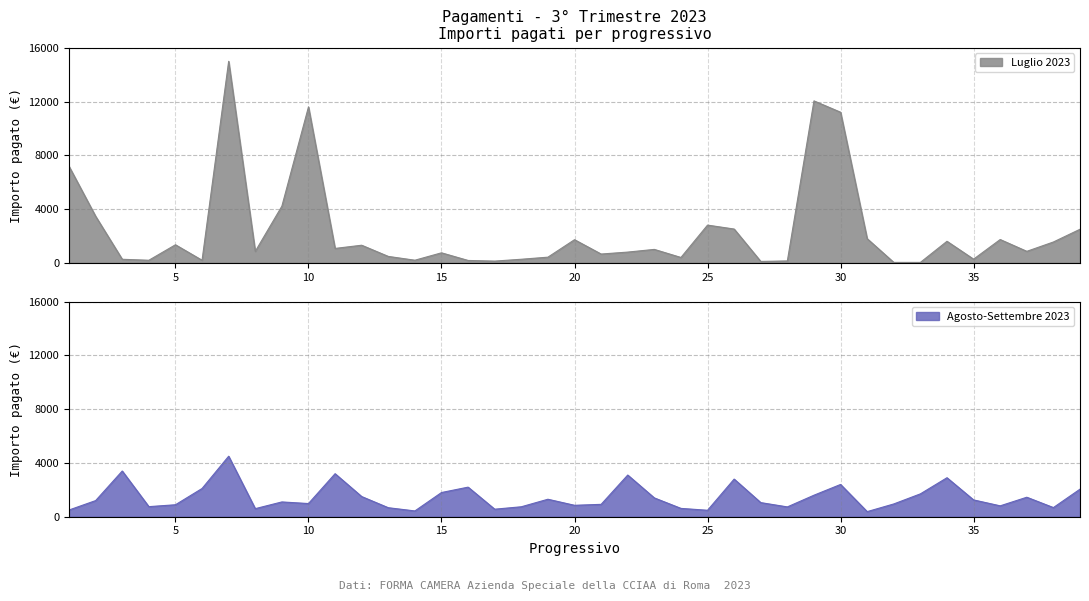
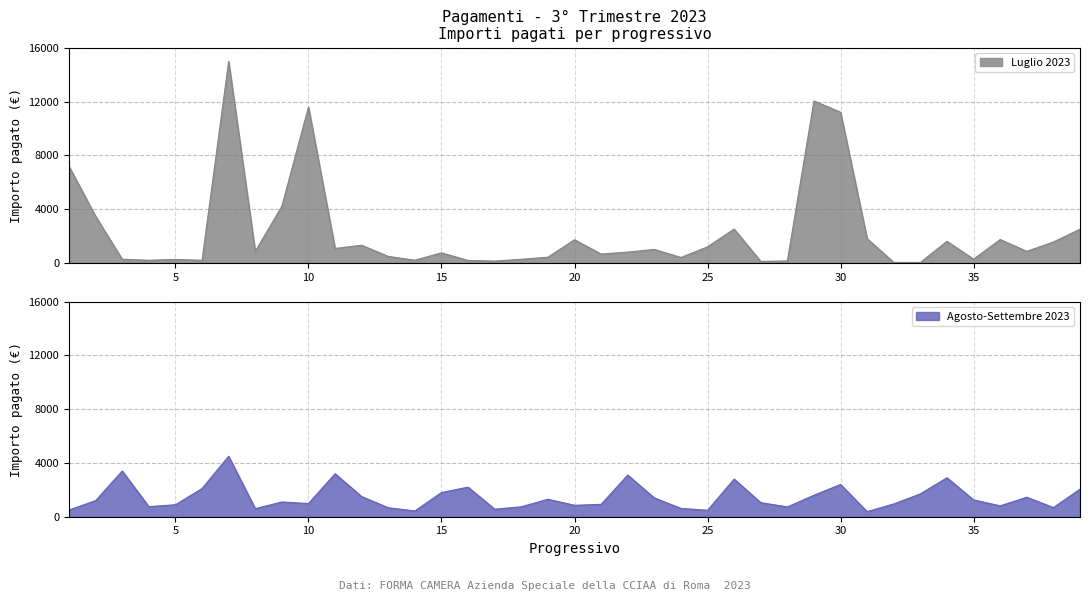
  {
    "Pagamenti - 3° Trimestre 2023 Importi pagati per progressivo": {
-     "5": 1300,
+     "5": 300,
      "10": 11600,
      "15": 700,
      "20": 1700,
-     "25": 2800,
+     "25": 1200,
      "30": 11200,
      "35": 300
    }
  }
